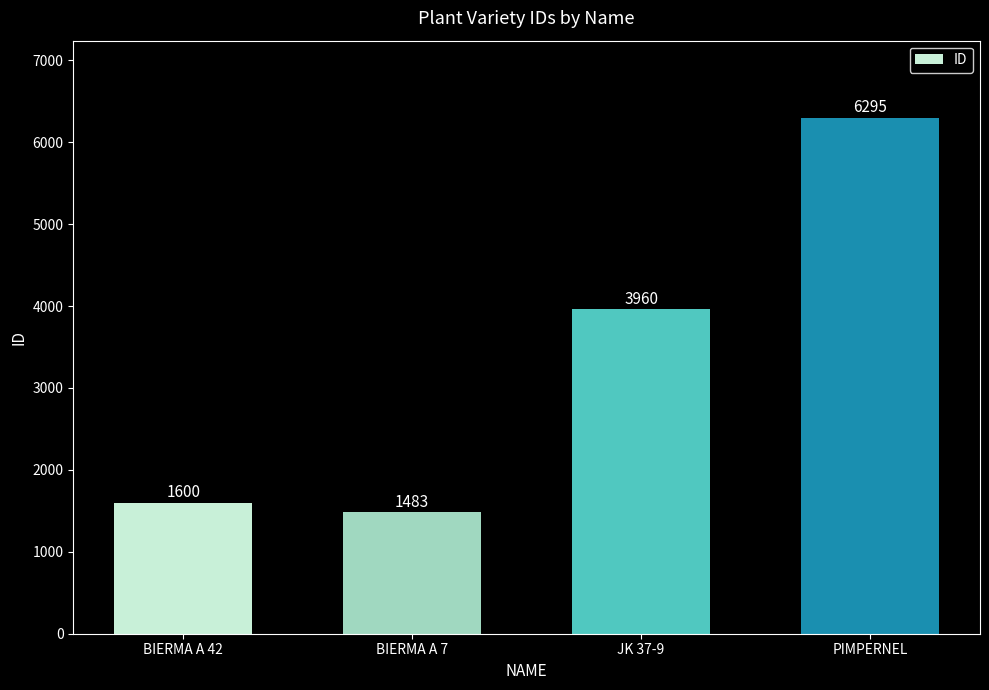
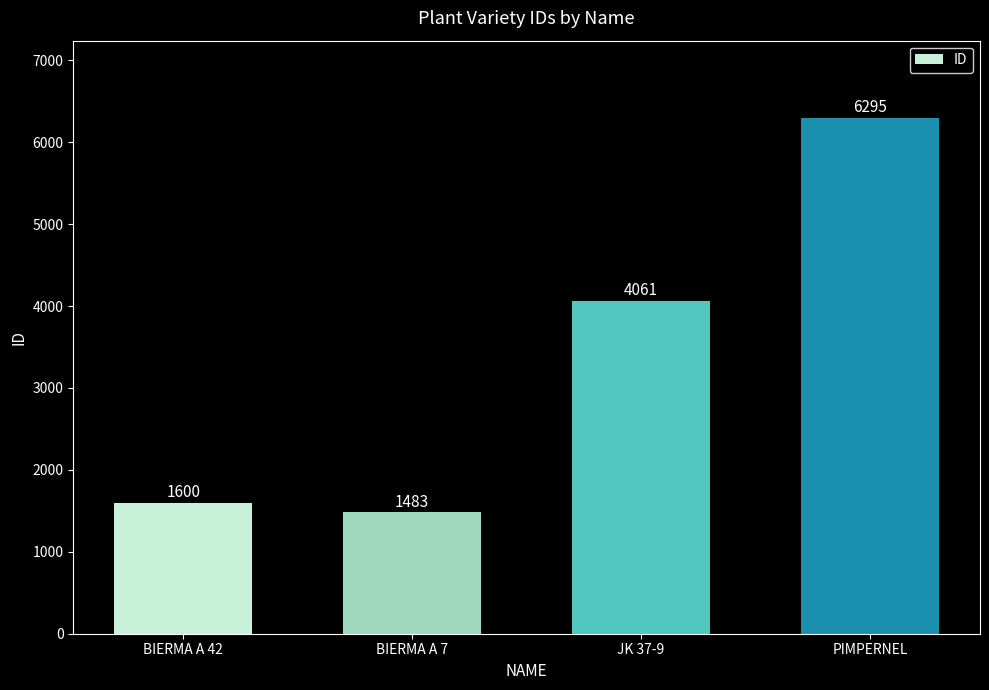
  {
    "BIERMA A 42": 1600,
    "BIERMA A 7": 1483,
-   "JK 37-9": 3960,
+   "JK 37-9": 4061,
    "PIMPERNEL": 6295
  }
